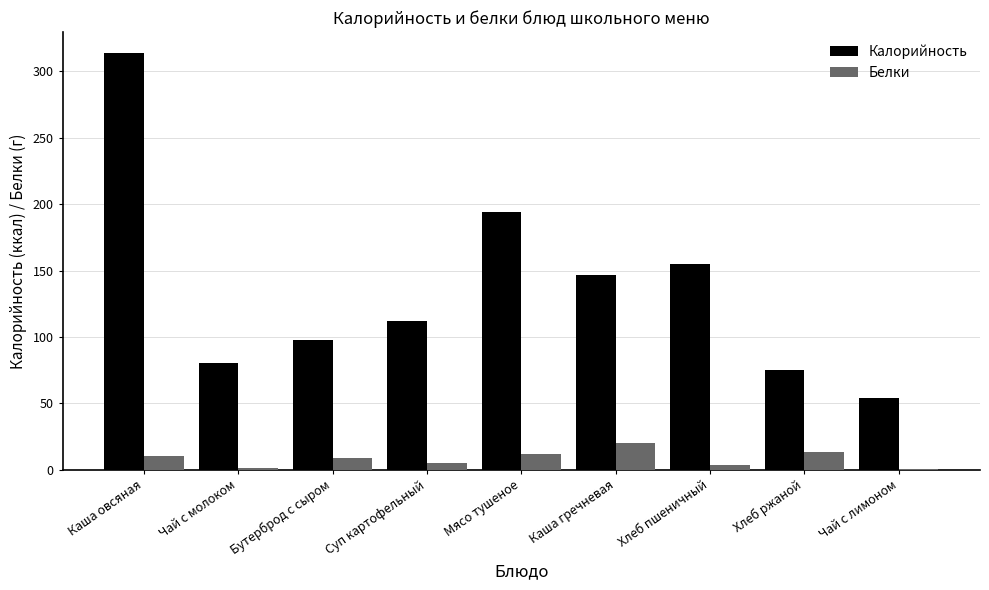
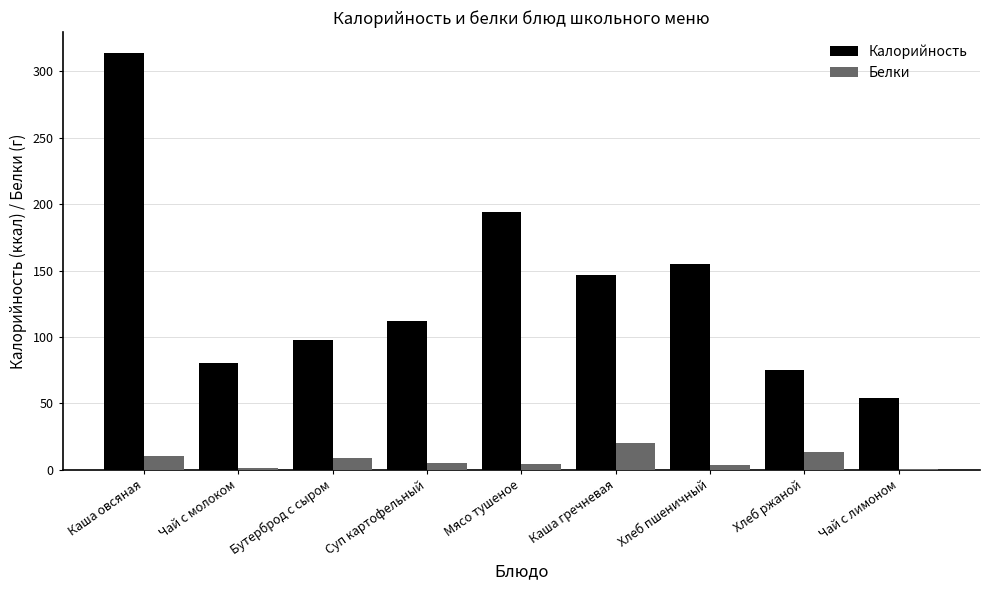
  {
    "Калорийность": {
      "Каша овсяная": 314,
      "Чай с молоком": 80,
      "Бутерброд с сыром": 98,
      "Суп картофельный": 112,
      "Мясо тушеное": 194,
      "Каша гречневая": 147,
      "Хлеб пшеничный": 155,
      "Хлеб ржаной": 75,
      "Чай с лимоном": 54
    },
    "Белки": {
      "Каша овсяная": 10,
      "Бутерброд с сыром": 9,
      "Суп картофельный": 5,
-     "Мясо тушеное": 12,
+     "Мясо тушеное": 4,
      "Каша гречневая": 20,
      "Хлеб пшеничный": 4,
      "Хлеб ржаной": 13
    }
  }
